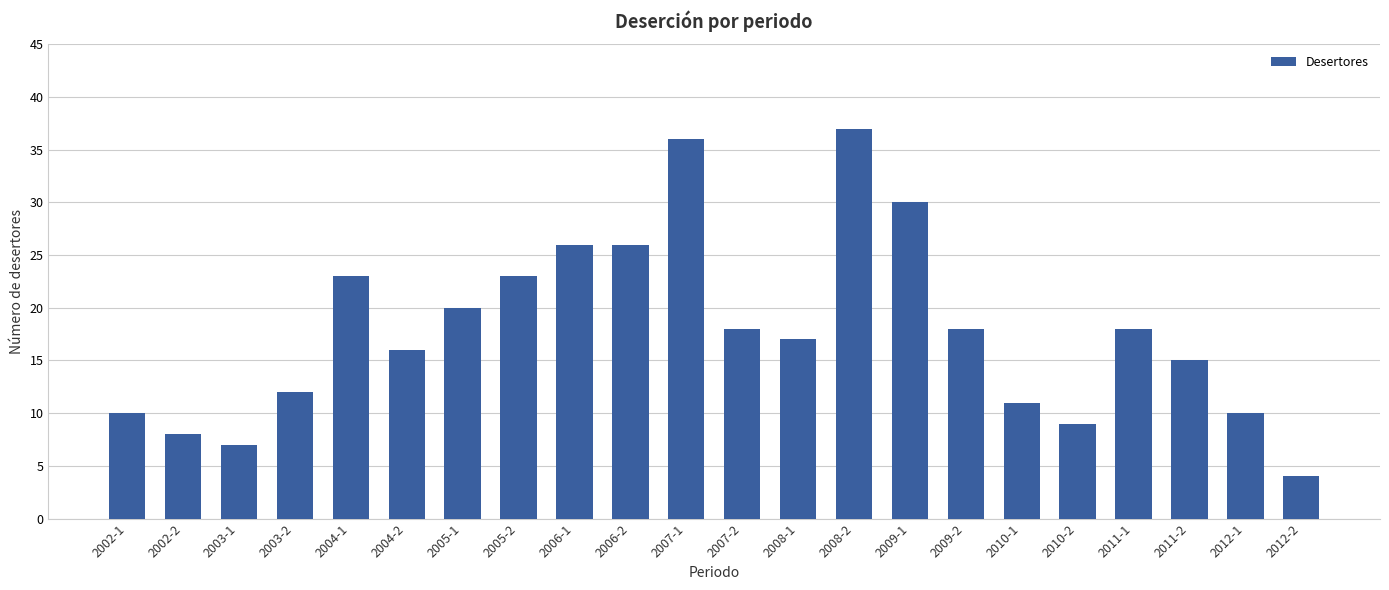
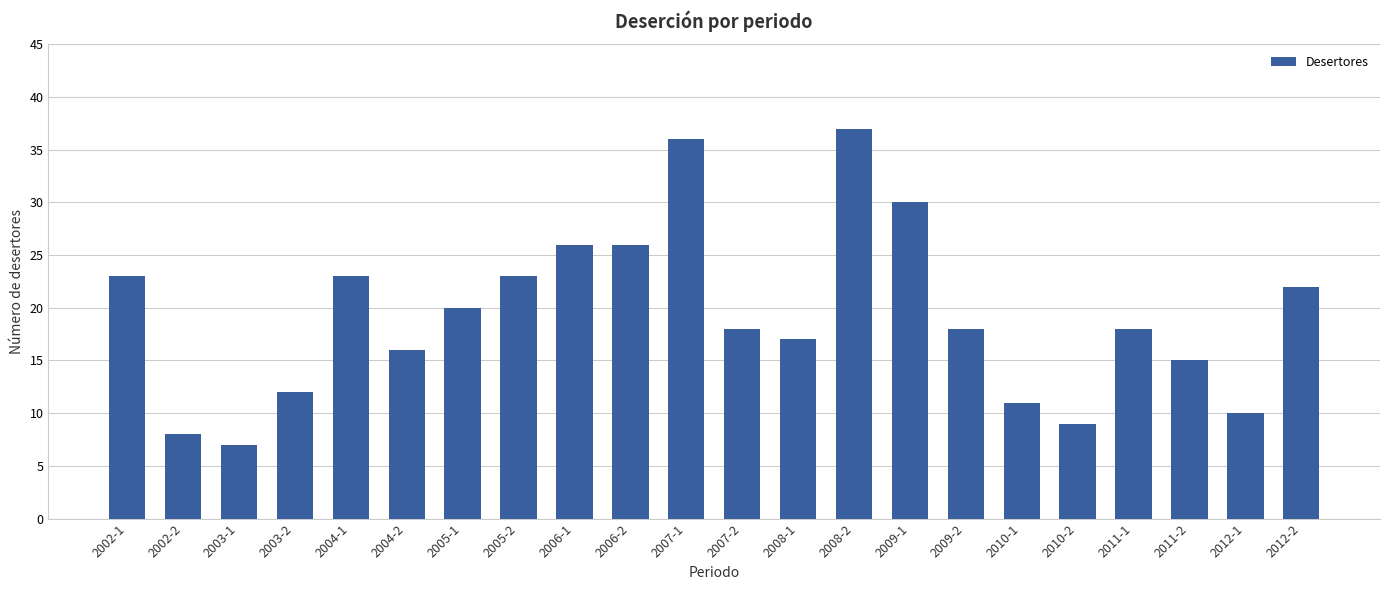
  {
-   "2002-1": 10,
+   "2002-1": 23,
    "2002-2": 8,
    "2003-1": 7,
    "2003-2": 12,
    "2004-1": 23,
    "2004-2": 16,
    "2005-1": 20,
    "2005-2": 23,
    "2006-1": 26,
    "2006-2": 26,
    "2007-1": 36,
    "2007-2": 18,
    "2008-1": 17,
    "2008-2": 37,
    "2009-1": 30,
    "2009-2": 18,
    "2010-1": 11,
    "2010-2": 9,
    "2011-1": 18,
    "2011-2": 15,
    "2012-1": 10,
-   "2012-2": 4
+   "2012-2": 22
  }
